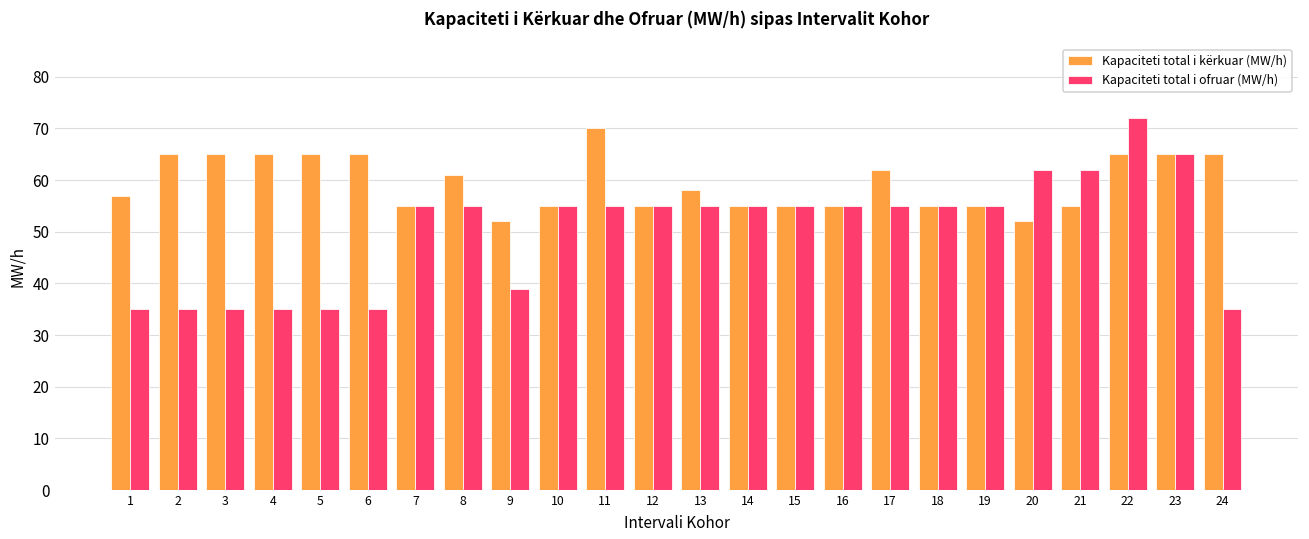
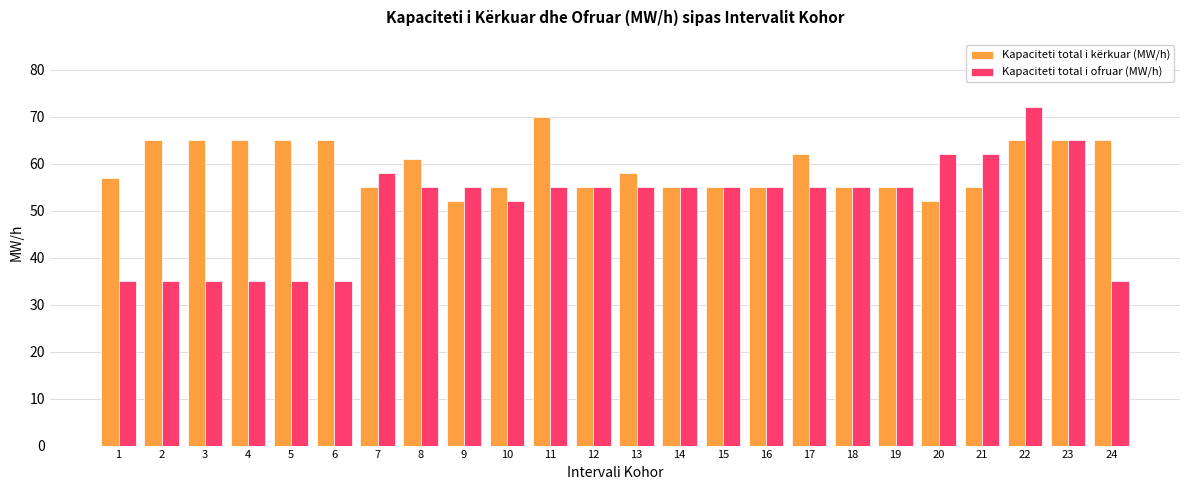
  {
    "Kapaciteti total i kërkuar (MW/h)": {
      "1": 57,
      "2": 65,
      "3": 65,
      "4": 65,
      "5": 65,
      "6": 65,
      "7": 55,
      "8": 61,
      "9": 52,
      "10": 55,
      "11": 70,
      "12": 55,
      "13": 58,
      "14": 55,
      "15": 55,
      "16": 55,
      "17": 62,
      "18": 55,
      "19": 55,
      "20": 52,
      "21": 55,
      "22": 65,
      "23": 65,
      "24": 65
    },
    "Kapaciteti total i ofruar (MW/h)": {
      "1": 35,
      "2": 35,
      "3": 35,
      "4": 35,
      "5": 35,
      "6": 35,
-     "7": 55,
+     "7": 58,
      "8": 55,
-     "9": 39,
-     "10": 55,
+     "9": 55,
+     "10": 52,
      "11": 55,
      "12": 55,
      "13": 55,
      "14": 55,
      "15": 55,
      "16": 55,
      "17": 55,
      "18": 55,
      "19": 55,
      "20": 62,
      "21": 62,
      "22": 72,
      "23": 65,
      "24": 35
    }
  }
